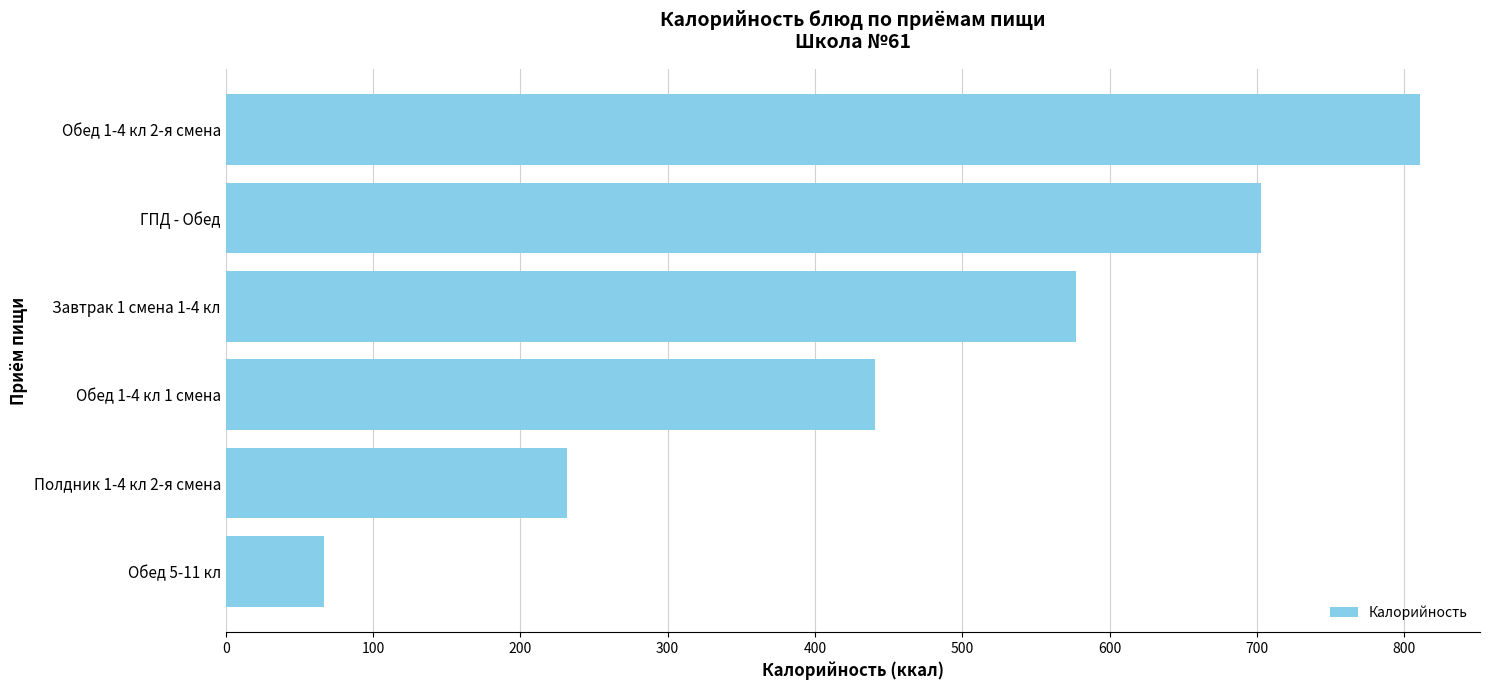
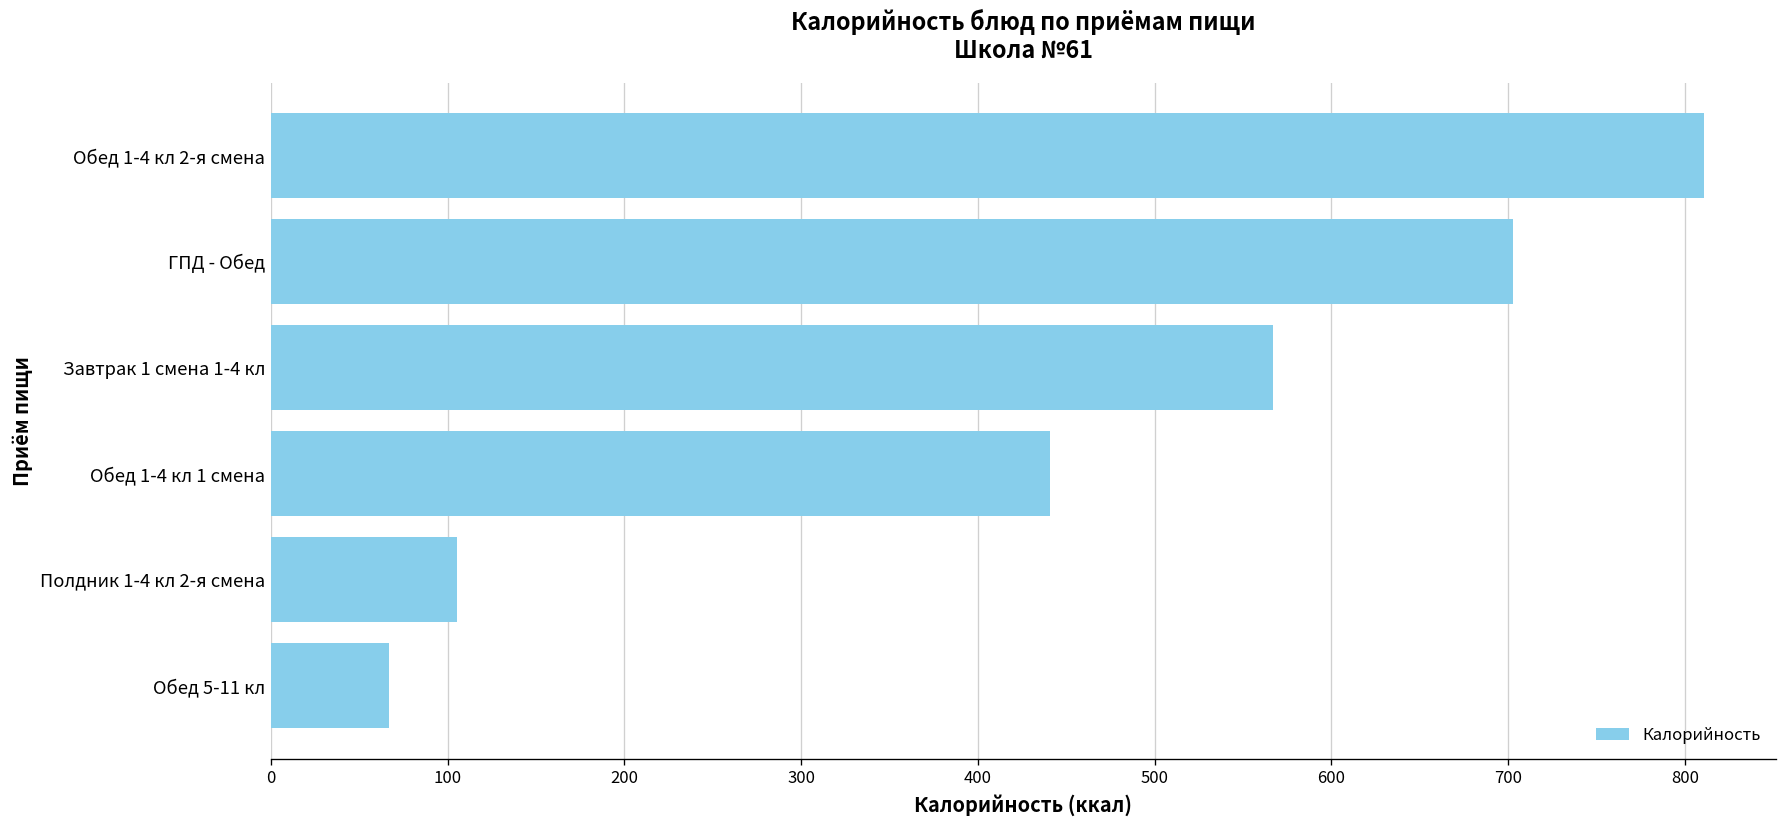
  {
    "Обед 1-4 кл 2-я смена": 811,
    "ГПД - Обед": 703,
-   "Завтрак 1 смена 1-4 кл": 577,
+   "Завтрак 1 смена 1-4 кл": 567,
    "Обед 1-4 кл 1 смена": 441,
-   "Полдник 1-4 кл 2-я смена": 232,
+   "Полдник 1-4 кл 2-я смена": 105,
    "Обед 5-11 кл": 67
  }
